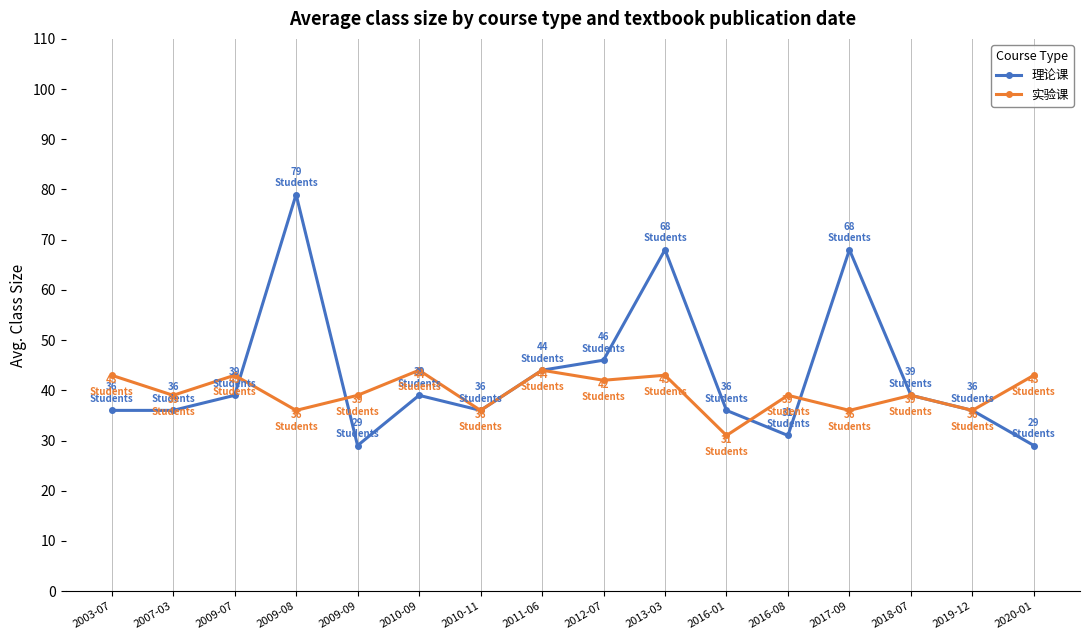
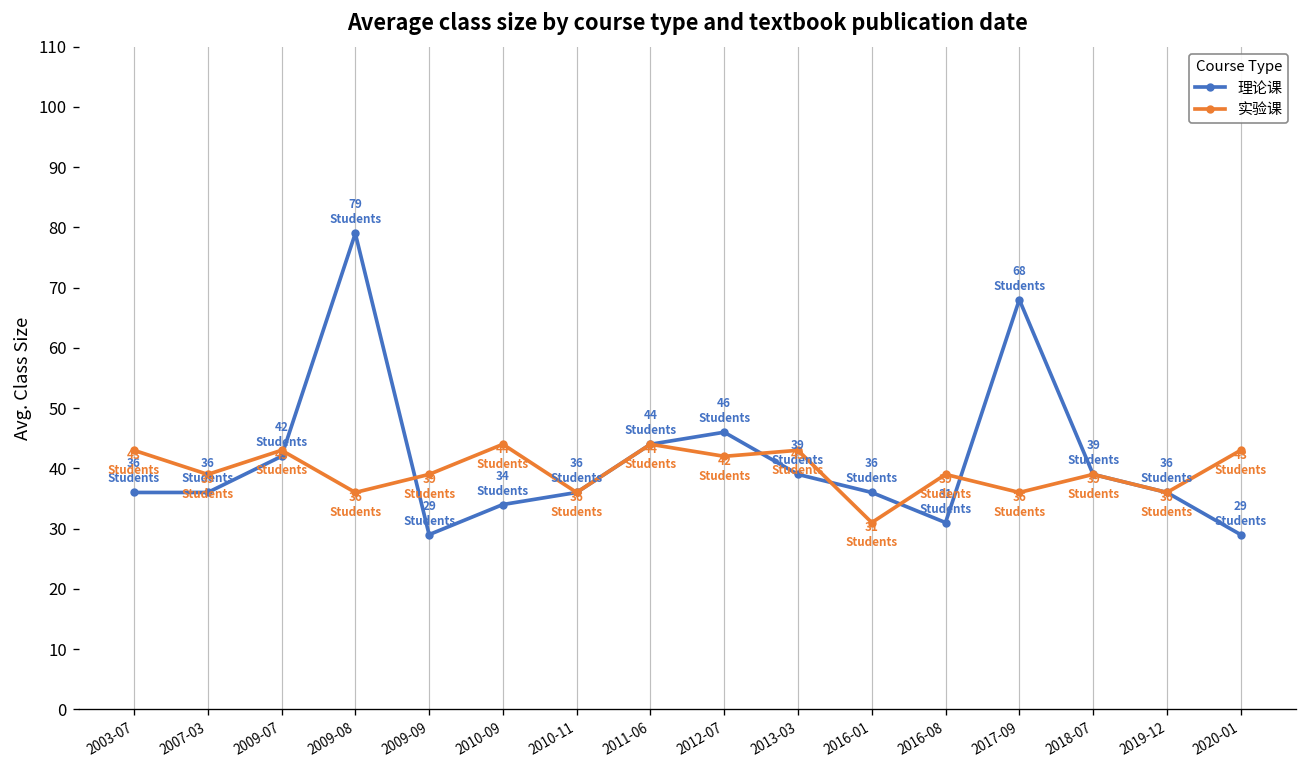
  {
    "理论课": {
-     "2009-07": 39,
+     "2009-07": 42,
      "2009-08": 79,
      "2009-09": 29,
-     "2010-09": 39,
+     "2010-09": 34,
      "2012-07": 46,
-     "2013-03": 68,
+     "2013-03": 39,
      "2016-01": 36,
      "2017-09": 68,
      "2020-01": 29
    },
    "实验课": {
      "2009-08": 36,
      "2009-09": 39,
      "2010-09": 44,
      "2012-07": 42,
      "2016-01": 31,
      "2017-09": 36,
      "2020-01": 43
    }
  }
